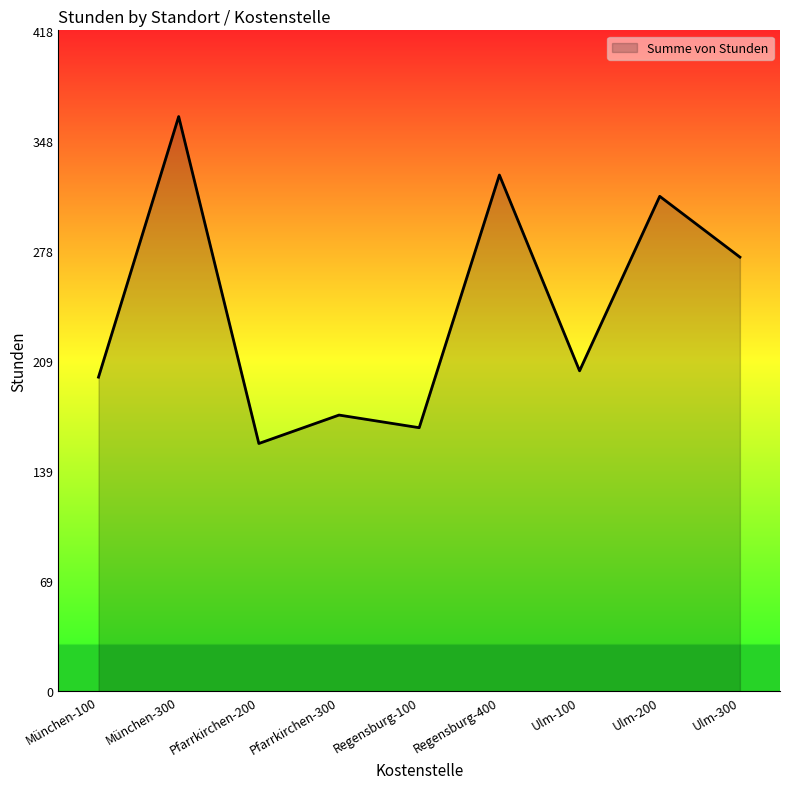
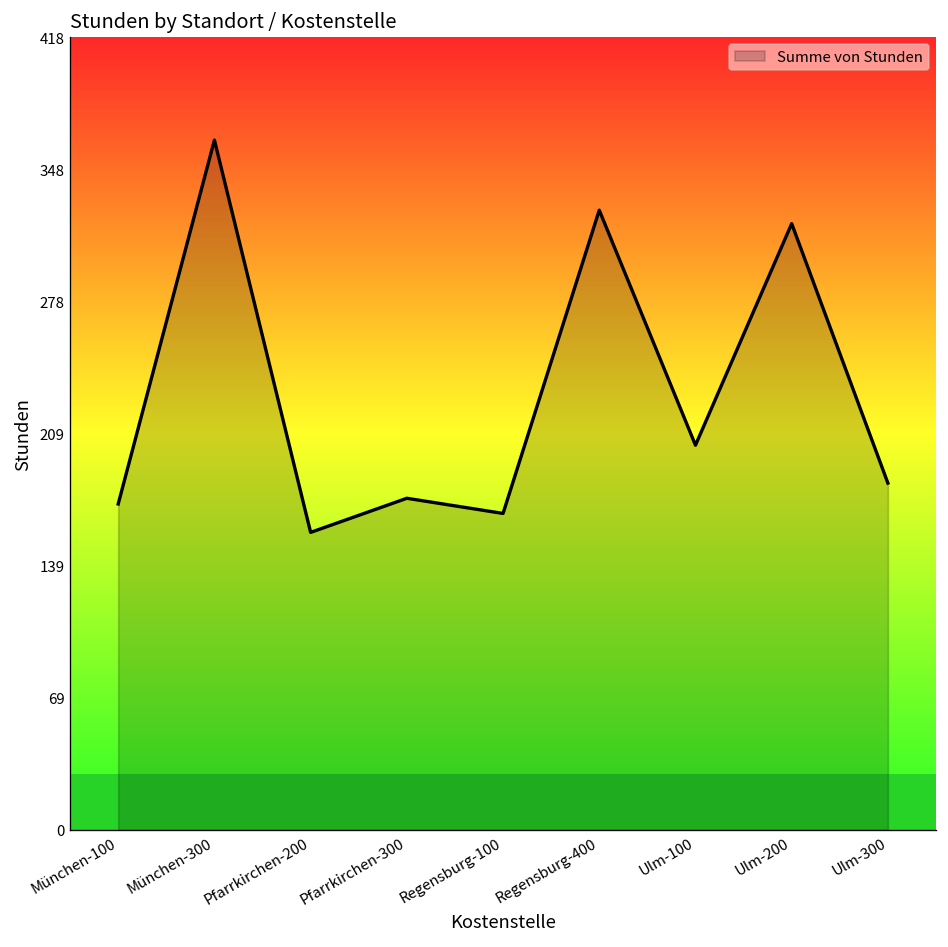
  {
-   "München-100": 199,
+   "München-100": 172,
    "München-300": 364,
    "Pfarrkirchen-200": 157,
    "Pfarrkirchen-300": 175,
    "Regensburg-100": 167,
    "Regensburg-400": 327,
    "Ulm-100": 203,
-   "Ulm-200": 314,
-   "Ulm-300": 275
+   "Ulm-200": 320,
+   "Ulm-300": 183
  }
